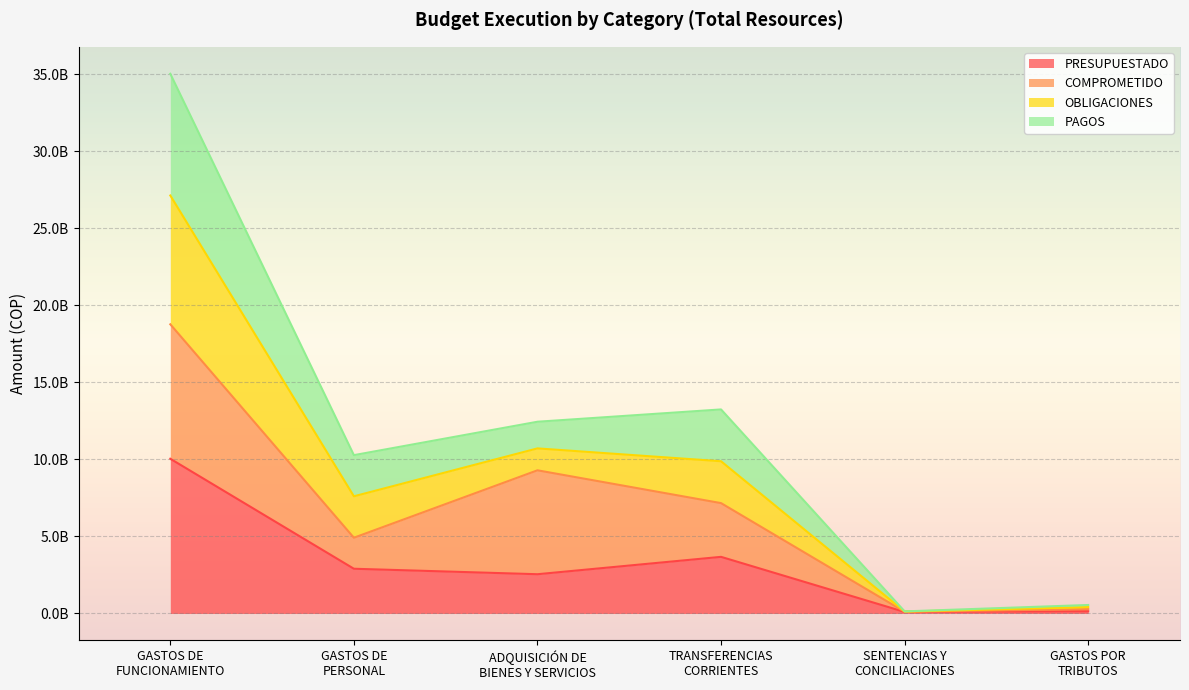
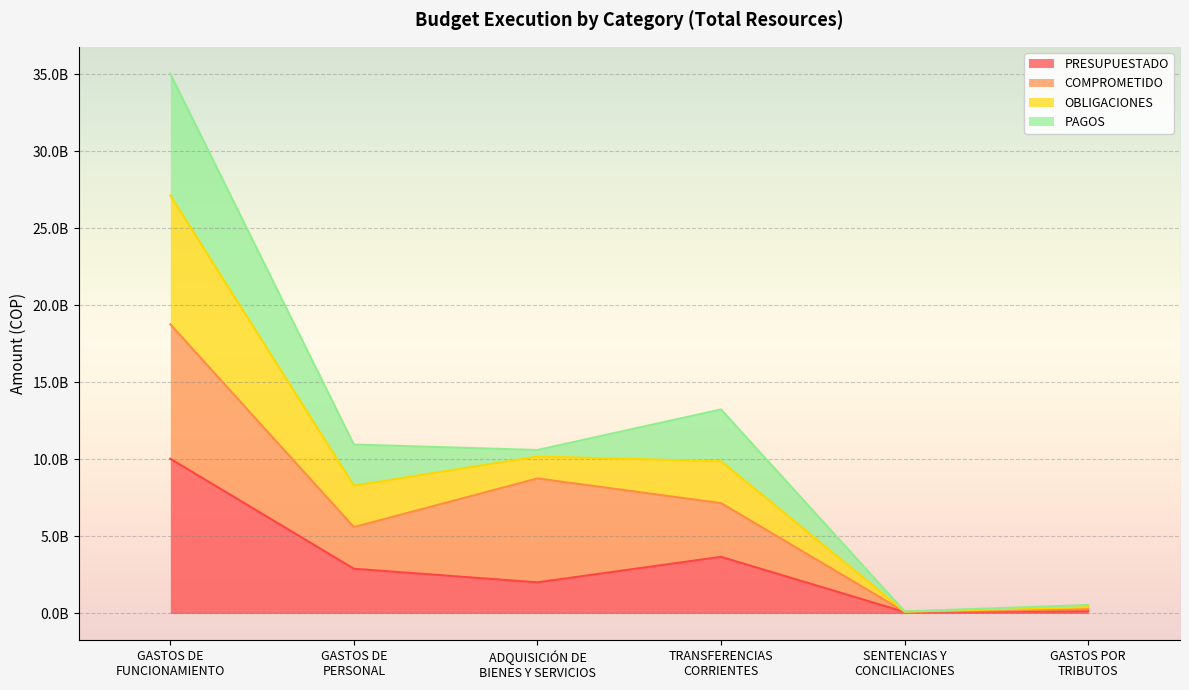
  {
    "PRESUPUESTADO": {
      "GASTOS DE FUNCIONAMIENTO": 10000000000,
      "GASTOS DE PERSONAL": 2900000000,
-     "ADQUISICIÓN DE BIENES Y SERVICIOS": 2500000000,
+     "ADQUISICIÓN DE BIENES Y SERVICIOS": 2000000000,
      "TRANSFERENCIAS CORRIENTES": 3700000000
    },
    "COMPROMETIDO": {
      "GASTOS DE FUNCIONAMIENTO": 8700000000,
-     "GASTOS DE PERSONAL": 2000000000,
+     "GASTOS DE PERSONAL": 2700000000,
      "ADQUISICIÓN DE BIENES Y SERVICIOS": 6700000000,
      "TRANSFERENCIAS CORRIENTES": 3500000000
    },
    "OBLIGACIONES": {
      "GASTOS DE FUNCIONAMIENTO": 8400000000,
      "GASTOS DE PERSONAL": 2700000000,
      "ADQUISICIÓN DE BIENES Y SERVICIOS": 1400000000,
      "TRANSFERENCIAS CORRIENTES": 2700000000
    },
    "PAGOS": {
      "GASTOS DE FUNCIONAMIENTO": 7900000000,
      "GASTOS DE PERSONAL": 2700000000,
-     "ADQUISICIÓN DE BIENES Y SERVICIOS": 1700000000,
+     "ADQUISICIÓN DE BIENES Y SERVICIOS": 400000000,
      "TRANSFERENCIAS CORRIENTES": 3400000000
    }
  }
